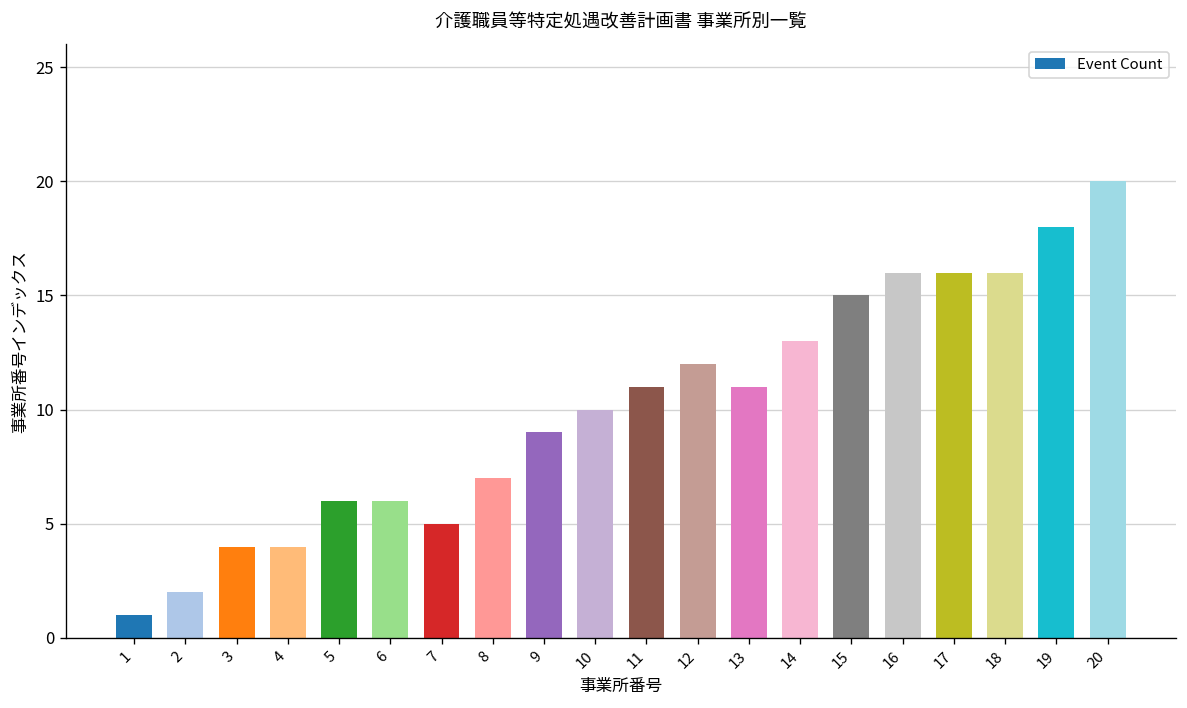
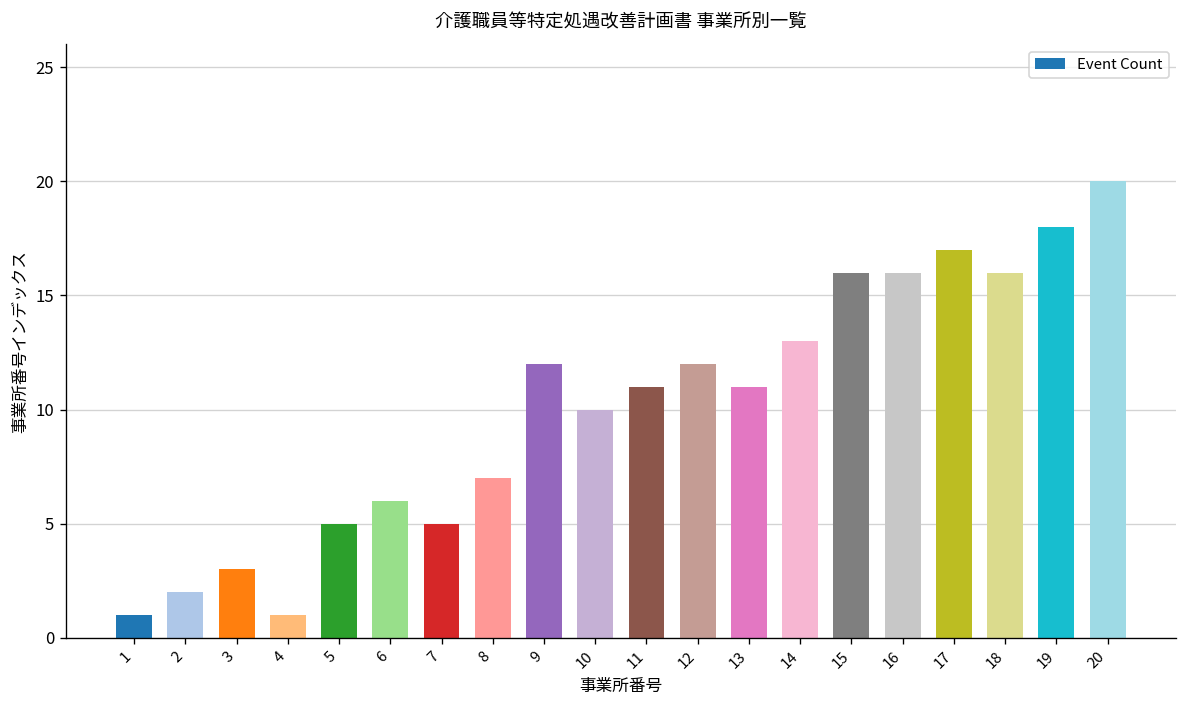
  {
    "1": 1,
    "2": 2,
-   "3": 4,
-   "4": 4,
-   "5": 6,
+   "3": 3,
+   "4": 1,
+   "5": 5,
    "6": 6,
    "7": 5,
    "8": 7,
-   "9": 9,
+   "9": 12,
    "10": 10,
    "11": 11,
    "12": 12,
    "13": 11,
    "14": 13,
-   "15": 15,
+   "15": 16,
    "16": 16,
-   "17": 16,
+   "17": 17,
    "18": 16,
    "19": 18,
    "20": 20
  }
